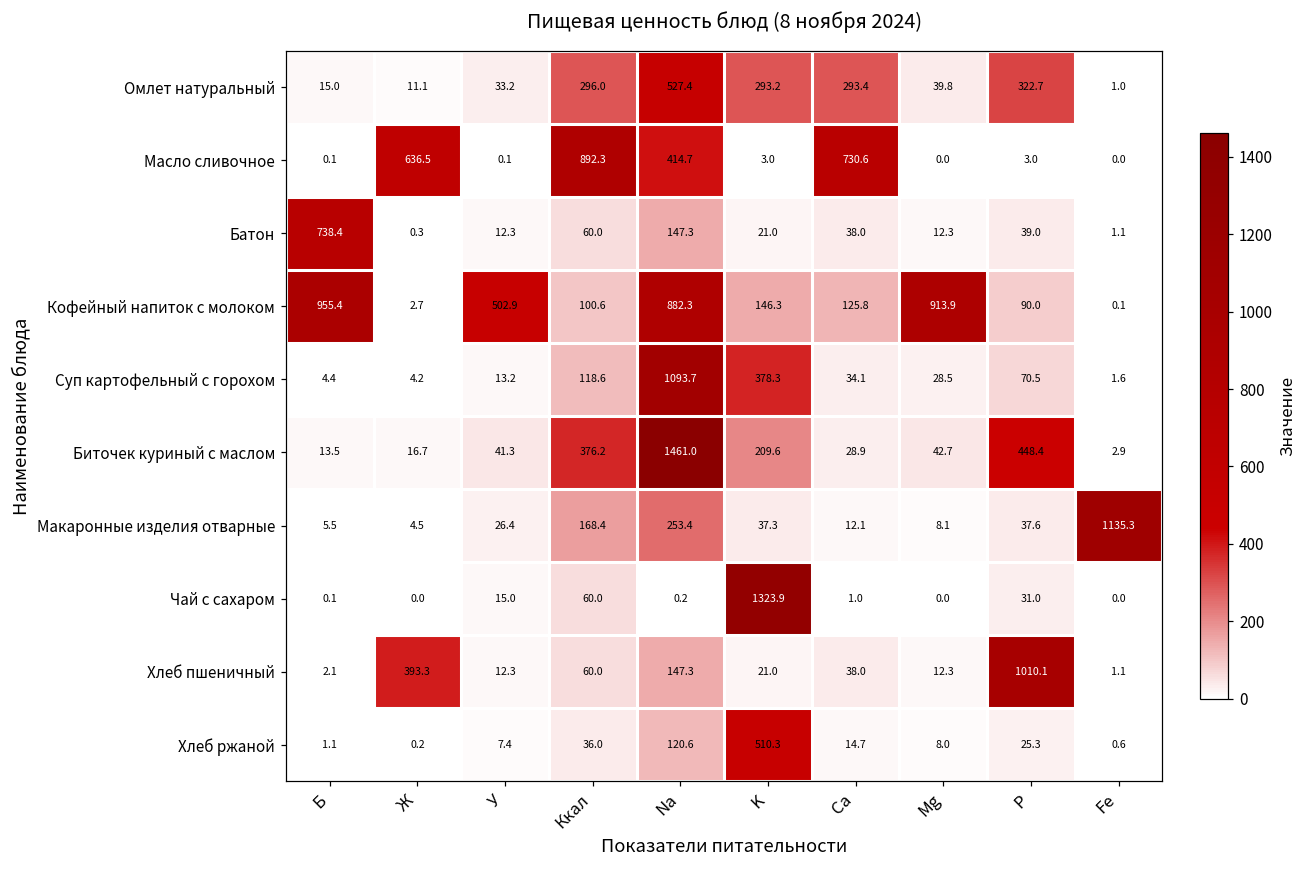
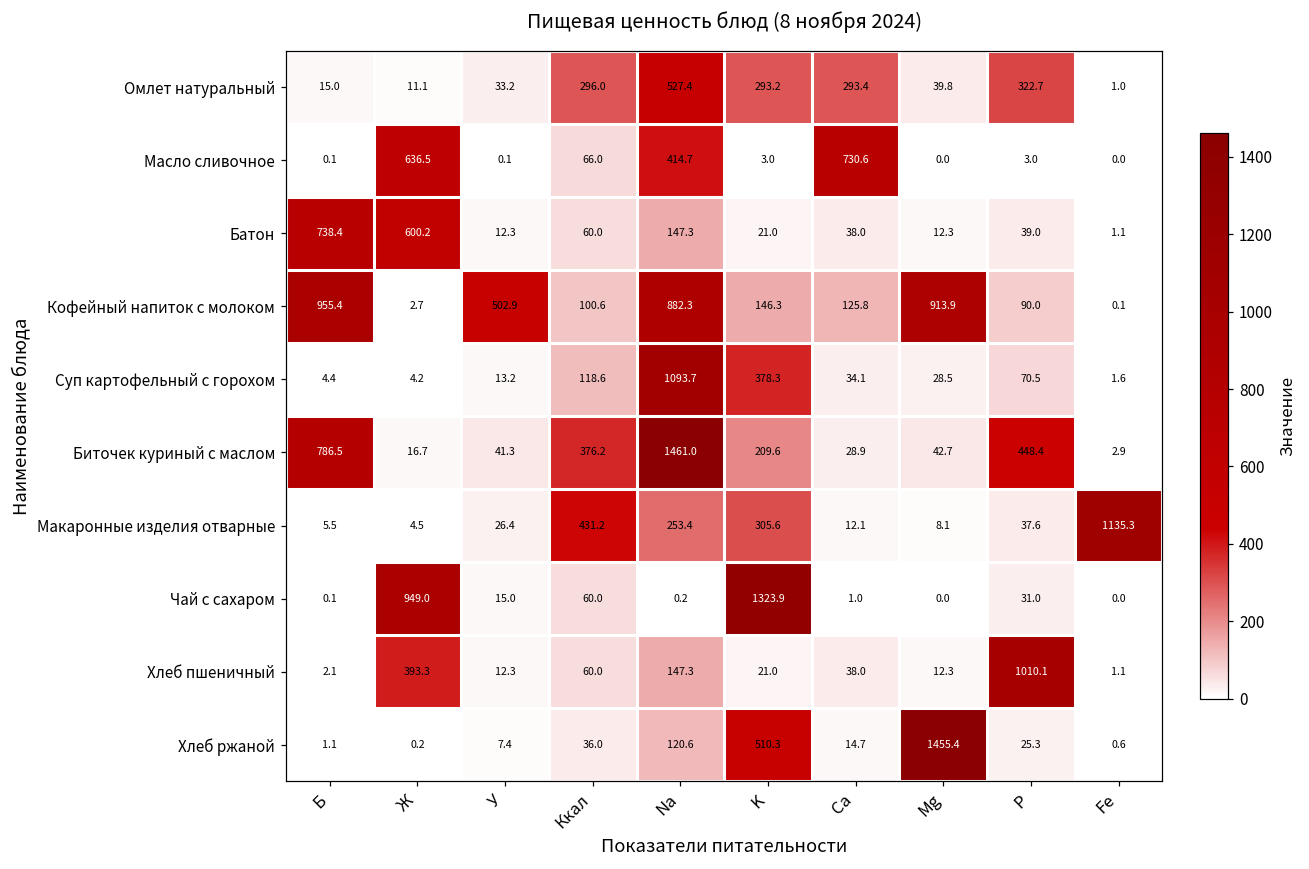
  {
    "Омлет натуральный": {
      "Б": 15.0,
      "Ж": 11.1,
      "У": 33.2,
      "Ккал": 296.0,
      "Na": 527.4,
      "K": 293.2,
      "Ca": 293.4,
      "Mg": 39.8,
      "P": 322.7,
      "Fe": 1.0
    },
    "Масло сливочное": {
      "Б": 0.1,
      "Ж": 636.5,
      "У": 0.1,
-     "Ккал": 892.3,
+     "Ккал": 66.0,
      "Na": 414.7,
      "K": 3.0,
      "Ca": 730.6,
      "Mg": 0.0,
      "P": 3.0,
      "Fe": 0.0
    },
    "Батон": {
      "Б": 738.4,
-     "Ж": 0.3,
+     "Ж": 600.2,
      "У": 12.3,
      "Ккал": 60.0,
      "Na": 147.3,
      "K": 21.0,
      "Ca": 38.0,
      "Mg": 12.3,
      "P": 39.0,
      "Fe": 1.1
    },
    "Кофейный напиток с молоком": {
      "Б": 955.4,
      "Ж": 2.7,
      "У": 502.9,
      "Ккал": 100.6,
      "Na": 882.3,
      "K": 146.3,
      "Ca": 125.8,
      "Mg": 913.9,
      "P": 90.0,
      "Fe": 0.1
    },
    "Суп картофельный с горохом": {
      "Б": 4.4,
      "Ж": 4.2,
      "У": 13.2,
      "Ккал": 118.6,
      "Na": 1093.7,
      "K": 378.3,
      "Ca": 34.1,
      "Mg": 28.5,
      "P": 70.5,
      "Fe": 1.6
    },
    "Биточек куриный с маслом": {
-     "Б": 13.5,
+     "Б": 786.5,
      "Ж": 16.7,
      "У": 41.3,
      "Ккал": 376.2,
      "Na": 1461.0,
      "K": 209.6,
      "Ca": 28.9,
      "Mg": 42.7,
      "P": 448.4,
      "Fe": 2.9
    },
    "Макаронные изделия отварные": {
      "Б": 5.5,
      "Ж": 4.5,
      "У": 26.4,
-     "Ккал": 168.4,
+     "Ккал": 431.2,
      "Na": 253.4,
-     "K": 37.3,
+     "K": 305.6,
      "Ca": 12.1,
      "Mg": 8.1,
      "P": 37.6,
      "Fe": 1135.3
    },
    "Чай с сахаром": {
      "Б": 0.1,
-     "Ж": 0.0,
+     "Ж": 949.0,
      "У": 15.0,
      "Ккал": 60.0,
      "Na": 0.2,
      "K": 1323.9,
      "Ca": 1.0,
      "Mg": 0.0,
      "P": 31.0,
      "Fe": 0.0
    },
    "Хлеб пшеничный": {
      "Б": 2.1,
      "Ж": 393.3,
      "У": 12.3,
      "Ккал": 60.0,
      "Na": 147.3,
      "K": 21.0,
      "Ca": 38.0,
      "Mg": 12.3,
      "P": 1010.1,
      "Fe": 1.1
    },
    "Хлеб ржаной": {
      "Б": 1.1,
      "Ж": 0.2,
      "У": 7.4,
      "Ккал": 36.0,
      "Na": 120.6,
      "K": 510.3,
      "Ca": 14.7,
-     "Mg": 8.0,
+     "Mg": 1455.4,
      "P": 25.3,
      "Fe": 0.6
    }
  }
